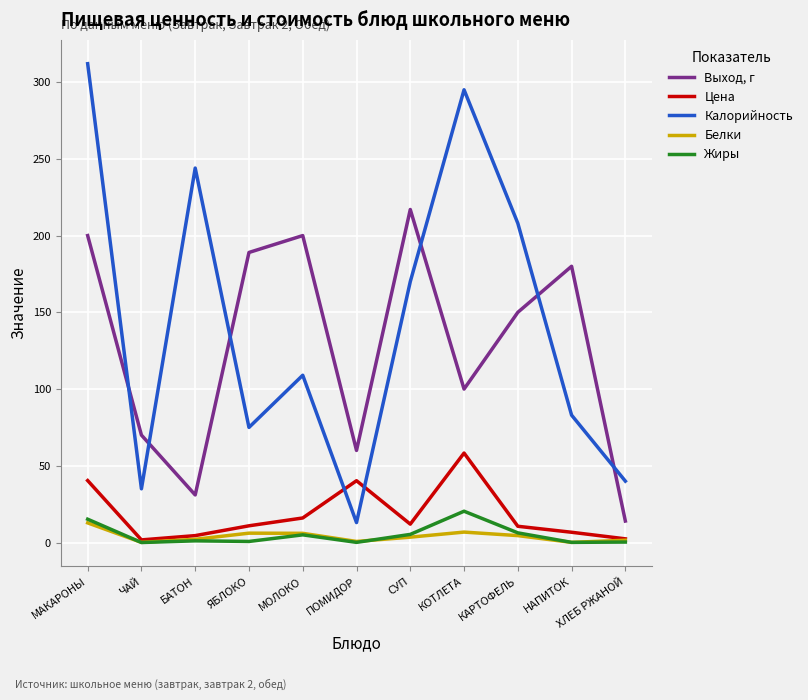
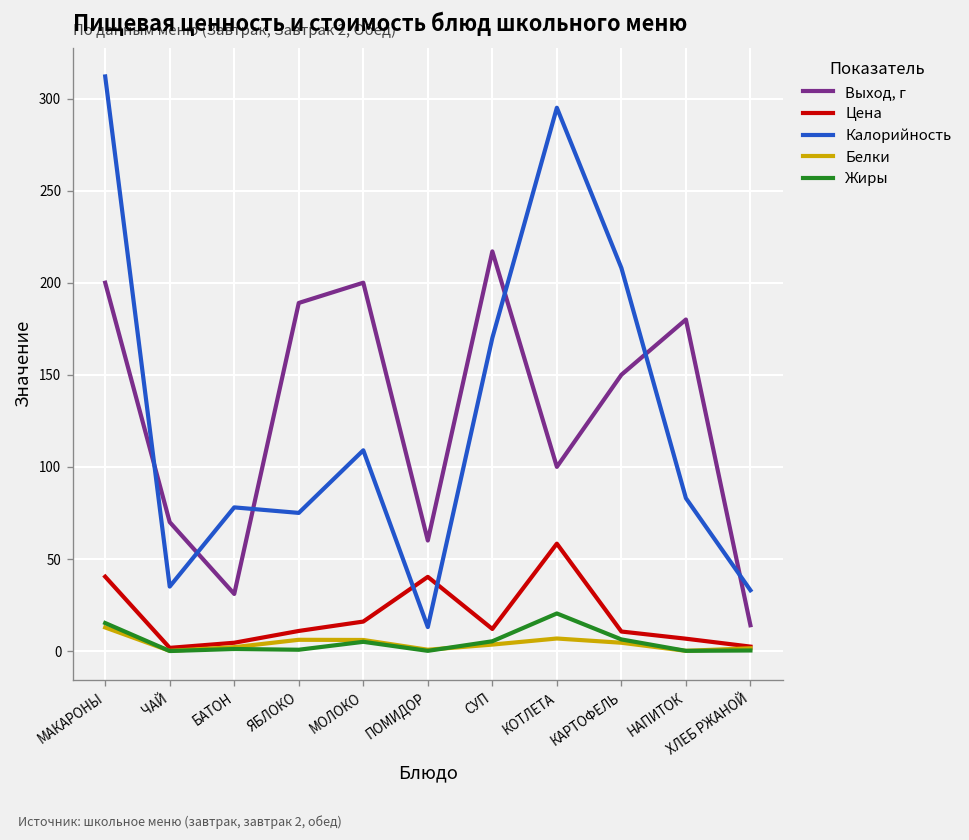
  {
    "Выход, г": {
      "МАКАРОНЫ": 200,
      "ЧАЙ": 70,
      "БАТОН": 31,
      "ЯБЛОКО": 189,
      "МОЛОКО": 200,
      "ПОМИДОР": 60,
      "СУП": 217,
      "КОТЛЕТА": 100,
      "КАРТОФЕЛЬ": 150,
      "НАПИТОК": 180,
      "ХЛЕБ РЖАНОЙ": 14
    },
    "Цена": {
      "МАКАРОНЫ": 40,
      "БАТОН": 5,
      "ЯБЛОКО": 11,
      "МОЛОКО": 16,
      "ПОМИДОР": 40,
      "СУП": 12,
      "КОТЛЕТА": 58,
      "КАРТОФЕЛЬ": 11,
      "НАПИТОК": 7
    },
    "Калорийность": {
      "МАКАРОНЫ": 312,
      "ЧАЙ": 35,
-     "БАТОН": 244,
+     "БАТОН": 78,
      "ЯБЛОКО": 75,
      "МОЛОКО": 109,
      "ПОМИДОР": 13,
      "СУП": 170,
      "КОТЛЕТА": 295,
      "КАРТОФЕЛЬ": 208,
      "НАПИТОК": 83,
-     "ХЛЕБ РЖАНОЙ": 40
+     "ХЛЕБ РЖАНОЙ": 33
    },
    "Белки": {
      "МАКАРОНЫ": 13,
      "ЯБЛОКО": 6,
      "СУП": 4,
      "КОТЛЕТА": 7,
      "КАРТОФЕЛЬ": 5
    },
    "Жиры": {
      "МАКАРОНЫ": 15,
      "ЯБЛОКО": 1,
      "СУП": 5,
      "КОТЛЕТА": 20,
      "КАРТОФЕЛЬ": 6
    }
  }
